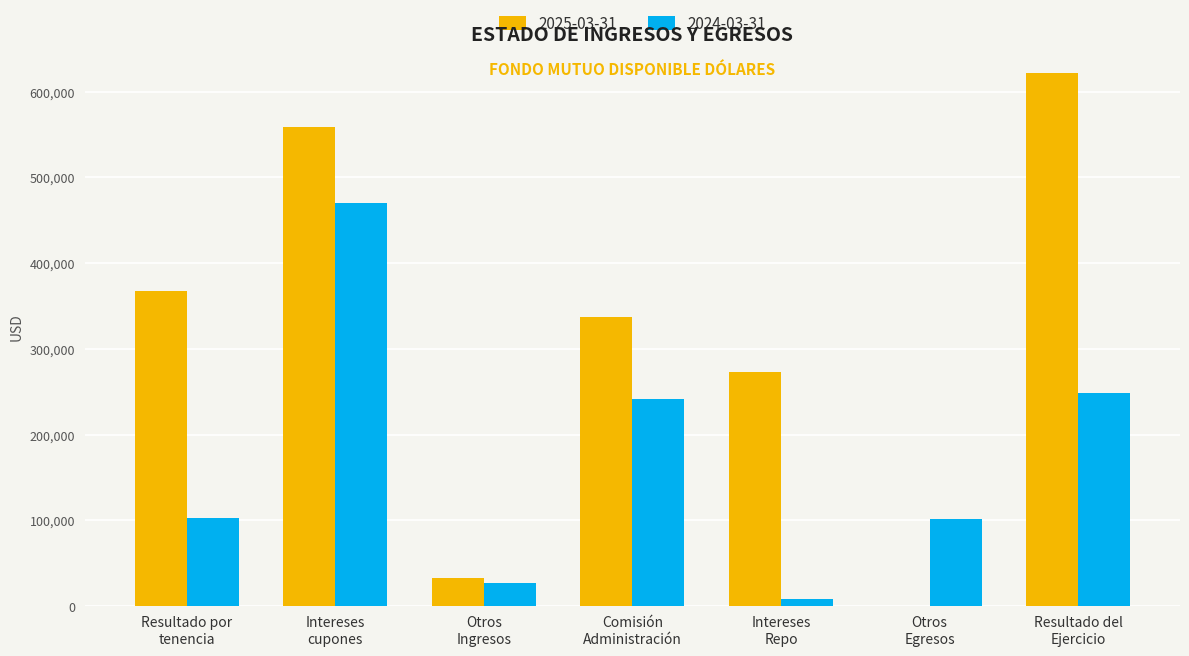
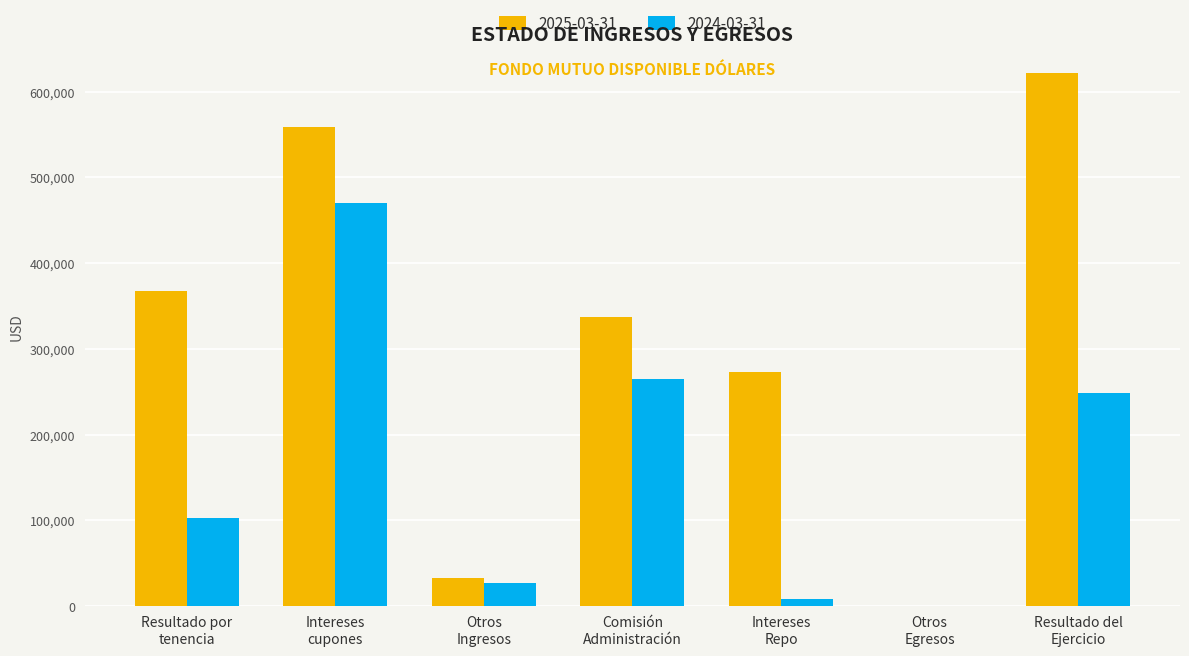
  {
    "2025-03-31": {
      "Resultado por tenencia": "370,000",
      "Intereses cupones": "560,000",
      "Otros Ingresos": "30,000",
      "Comisión Administración": "340,000",
      "Intereses Repo": "270,000",
      "Otros Egresos": "0",
      "Resultado del Ejercicio": "620,000"
    },
    "2024-03-31": {
      "Resultado por tenencia": "100,000",
      "Intereses cupones": "470,000",
      "Otros Ingresos": "30,000",
-     "Comisión Administración": "240,000",
+     "Comisión Administración": "260,000",
      "Intereses Repo": "10,000",
-     "Otros Egresos": "100,000",
+     "Otros Egresos": "0",
      "Resultado del Ejercicio": "250,000"
    }
  }
